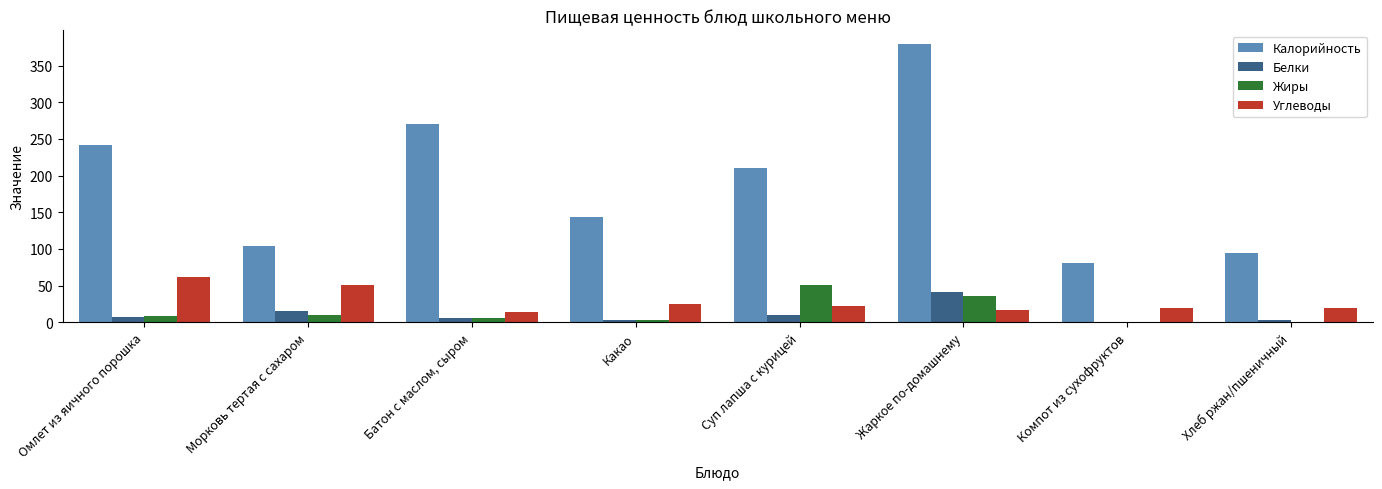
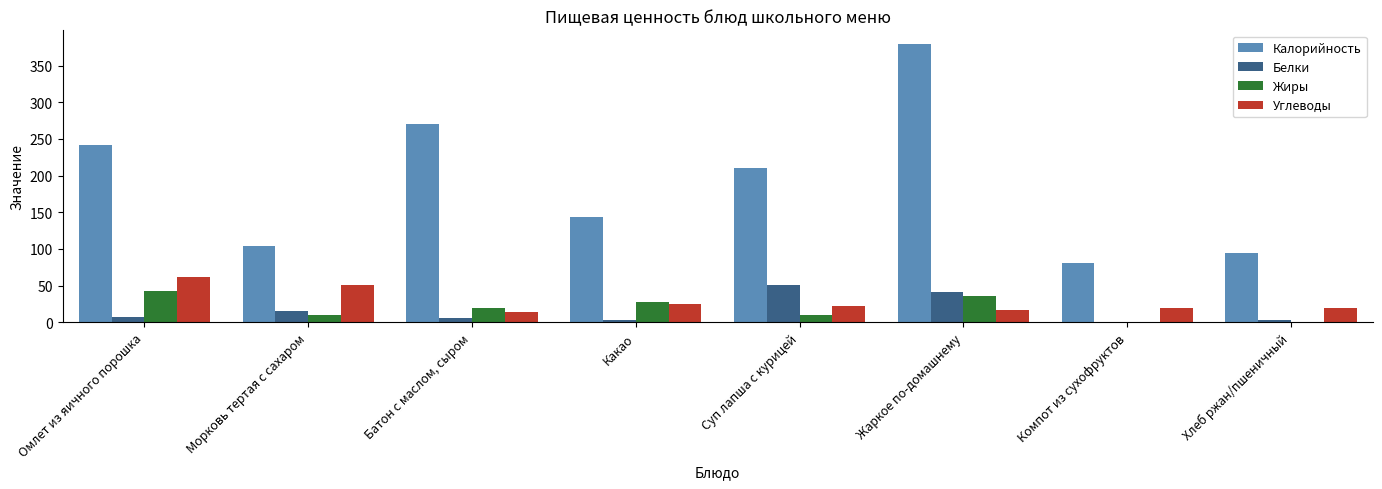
  {
    "Калорийность": {
      "Омлет из яичного порошка": 240,
      "Морковь тертая с сахаром": 100,
      "Батон с маслом, сыром": 270,
      "Какао": 140,
      "Суп лапша с курицей": 210,
      "Жаркое по-домашнему": 380,
      "Компот из сухофруктов": 80,
      "Хлеб ржан/пшеничный": 90
    },
    "Белки": {
      "Омлет из яичного порошка": 10,
      "Морковь тертая с сахаром": 20,
      "Батон с маслом, сыром": 10,
      "Какао": 0,
-     "Суп лапша с курицей": 10,
+     "Суп лапша с курицей": 50,
      "Жаркое по-домашнему": 40
    },
    "Жиры": {
-     "Омлет из яичного порошка": 10,
+     "Омлет из яичного порошка": 40,
      "Морковь тертая с сахаром": 10,
-     "Батон с маслом, сыром": 10,
-     "Какао": 0,
-     "Суп лапша с курицей": 50,
+     "Батон с маслом, сыром": 20,
+     "Какао": 30,
+     "Суп лапша с курицей": 10,
      "Жаркое по-домашнему": 40,
      "Компот из сухофруктов": 0
    },
    "Углеводы": {
      "Омлет из яичного порошка": 60,
      "Морковь тертая с сахаром": 50,
      "Батон с маслом, сыром": 10,
      "Какао": 30,
      "Суп лапша с курицей": 20,
      "Жаркое по-домашнему": 20,
      "Компот из сухофруктов": 20,
      "Хлеб ржан/пшеничный": 20
    }
  }
